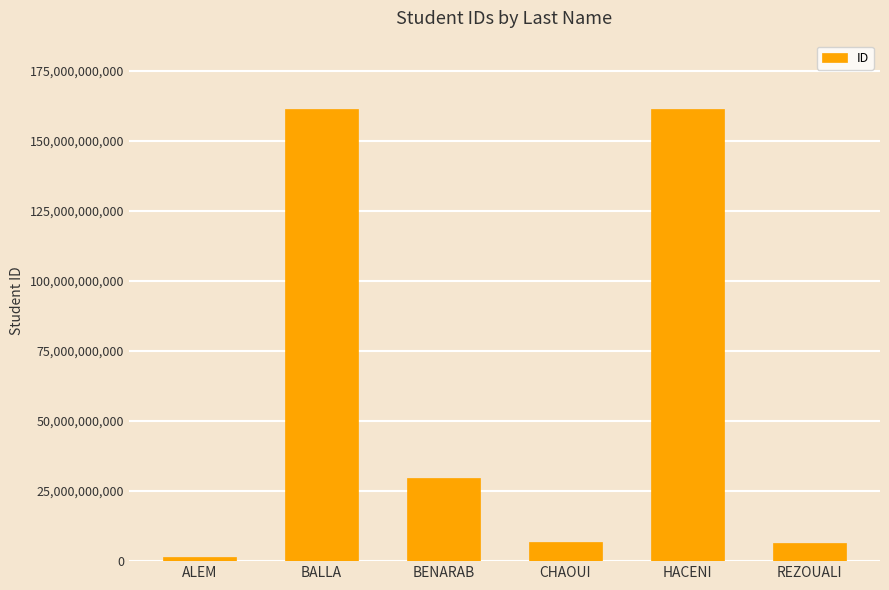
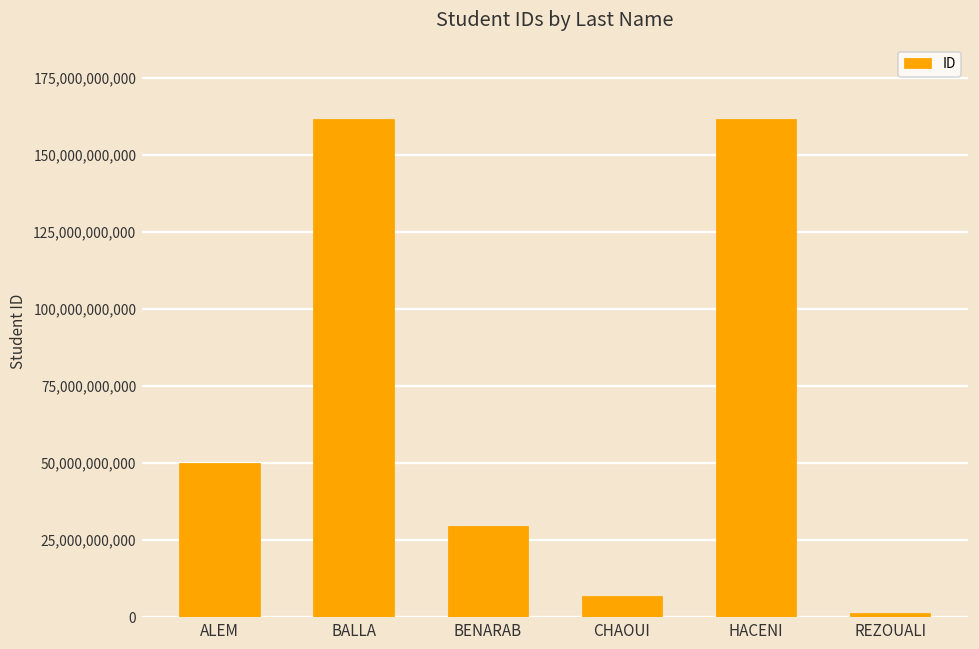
  {
-   "ALEM": "1,000,000,000",
+   "ALEM": "50,000,000,000",
    "BALLA": "162,000,000,000",
    "BENARAB": "30,000,000,000",
    "CHAOUI": "7,000,000,000",
    "HACENI": "162,000,000,000",
-   "REZOUALI": "6,000,000,000"
+   "REZOUALI": "2,000,000,000"
  }
